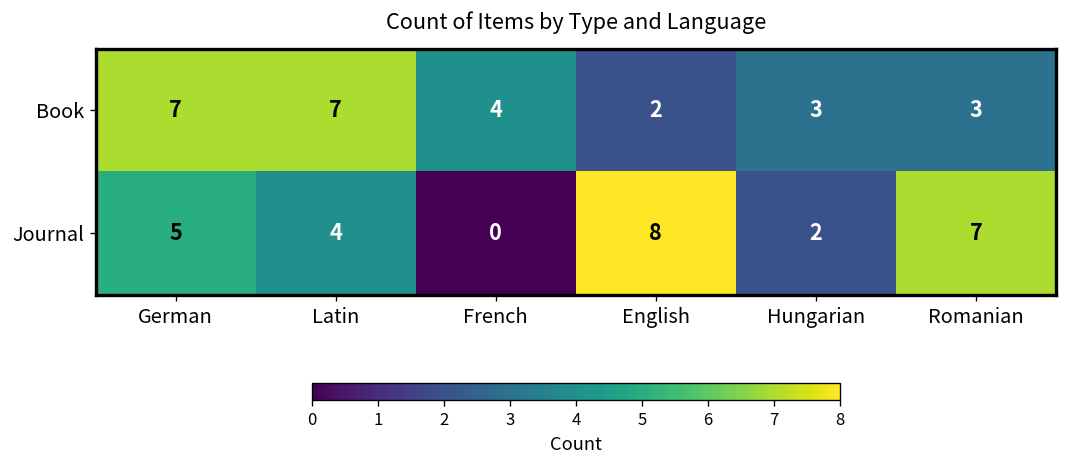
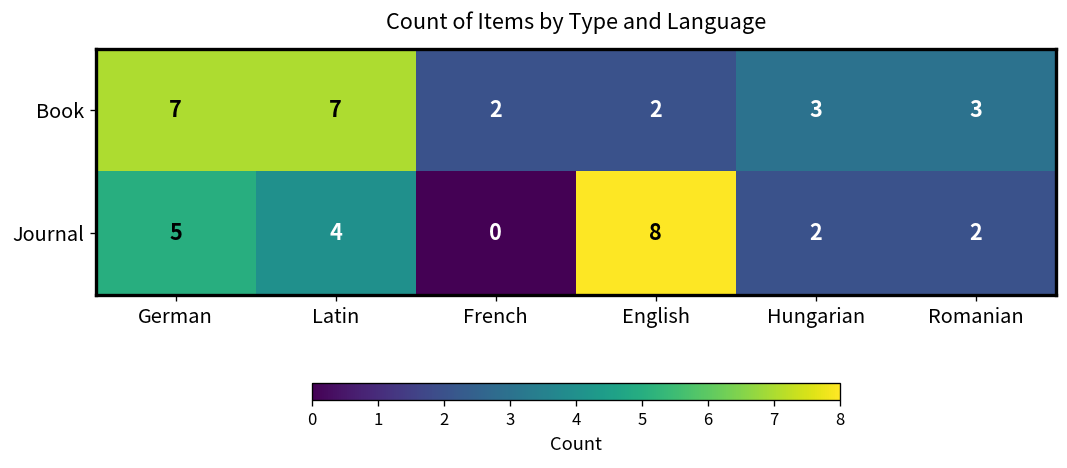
  {
    "Book": {
      "German": 7,
      "Latin": 7,
-     "French": 4,
+     "French": 2,
      "English": 2,
      "Hungarian": 3,
      "Romanian": 3
    },
    "Journal": {
      "German": 5,
      "Latin": 4,
      "French": 0,
      "English": 8,
      "Hungarian": 2,
-     "Romanian": 7
+     "Romanian": 2
    }
  }
